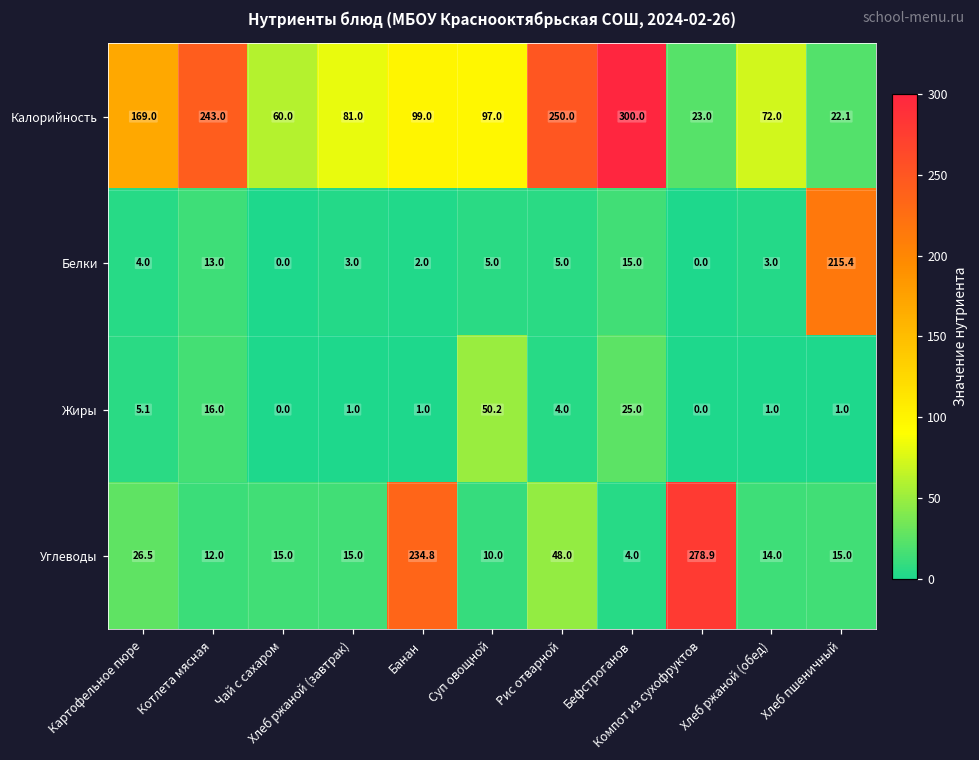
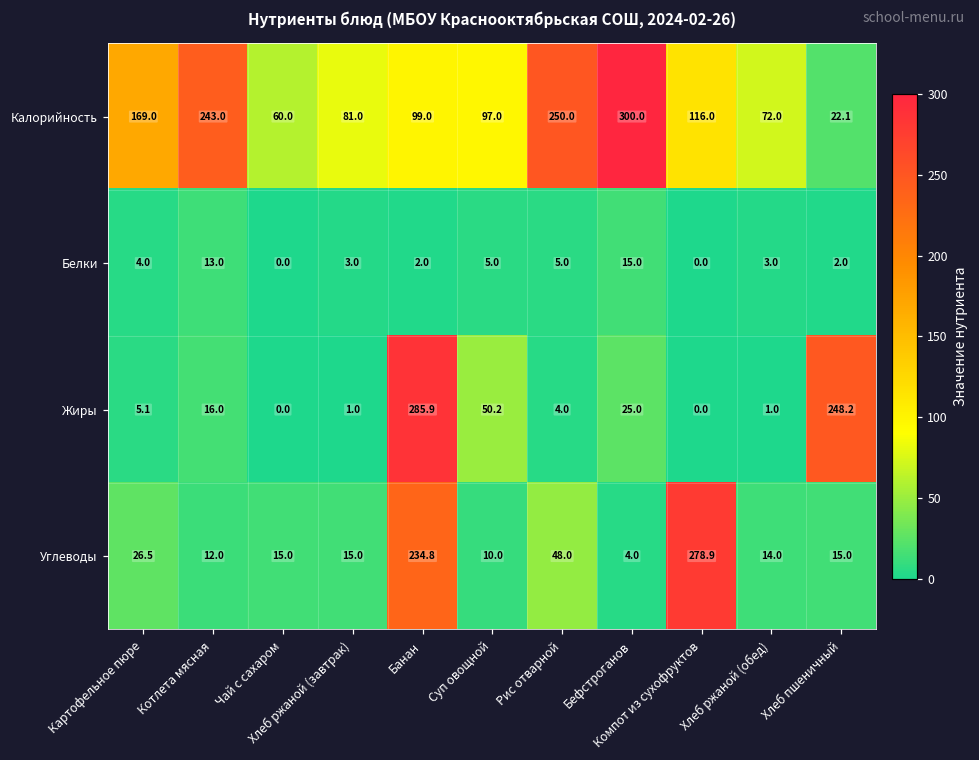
  {
    "Калорийность": {
-     "Компот из сухофруктов": 23.0
+     "Компот из сухофруктов": 116.0
    },
    "Белки": {
-     "Хлеб пшеничный": 215.4
+     "Хлеб пшеничный": 2.0
    },
    "Жиры": {
-     "Банан": 1.0,
-     "Хлеб пшеничный": 1.0
+     "Банан": 285.9,
+     "Хлеб пшеничный": 248.2
    }
  }
